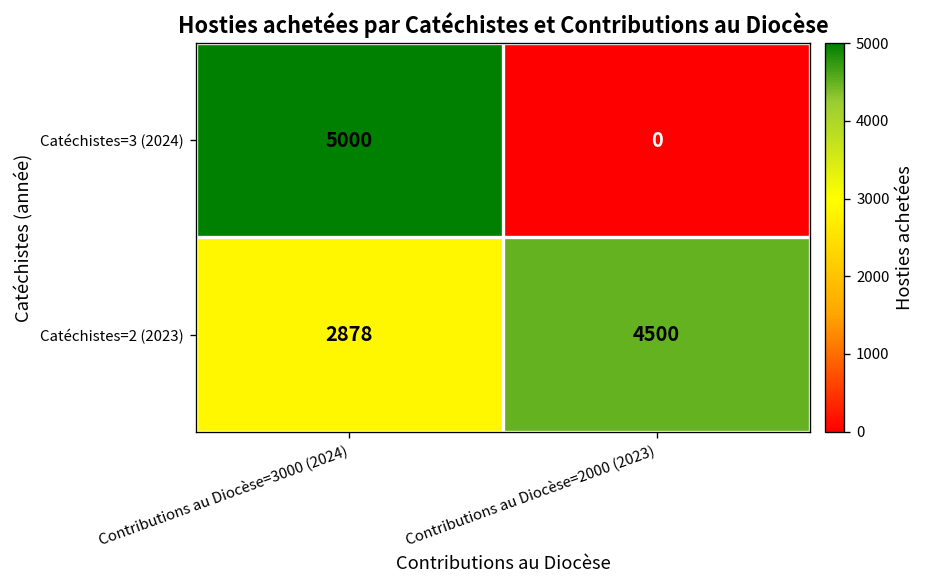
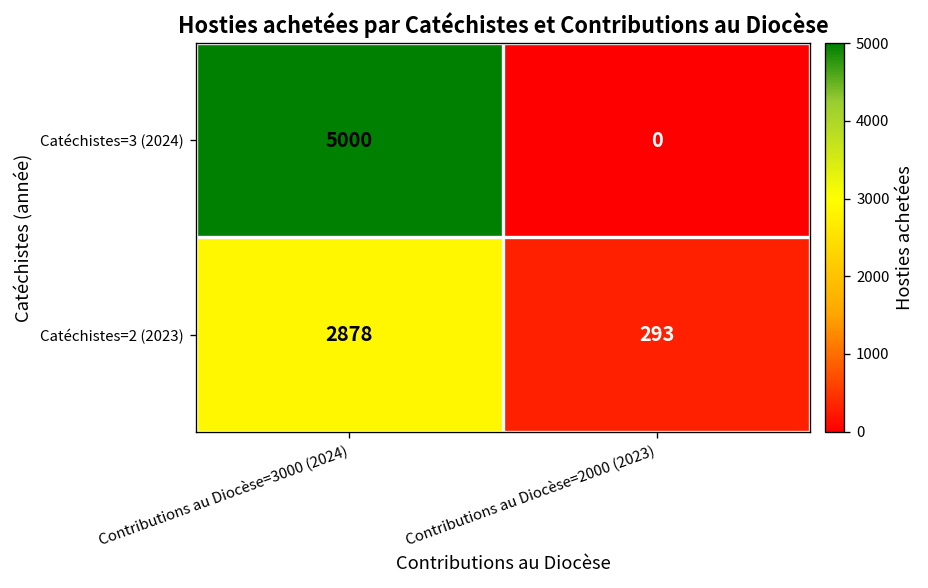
  {
    "Catéchistes=3 (2024)": {
      "Contributions au Diocèse=3000 (2024)": 5000,
      "Contributions au Diocèse=2000 (2023)": 0
    },
    "Catéchistes=2 (2023)": {
      "Contributions au Diocèse=3000 (2024)": 2878,
-     "Contributions au Diocèse=2000 (2023)": 4500
+     "Contributions au Diocèse=2000 (2023)": 293
    }
  }
